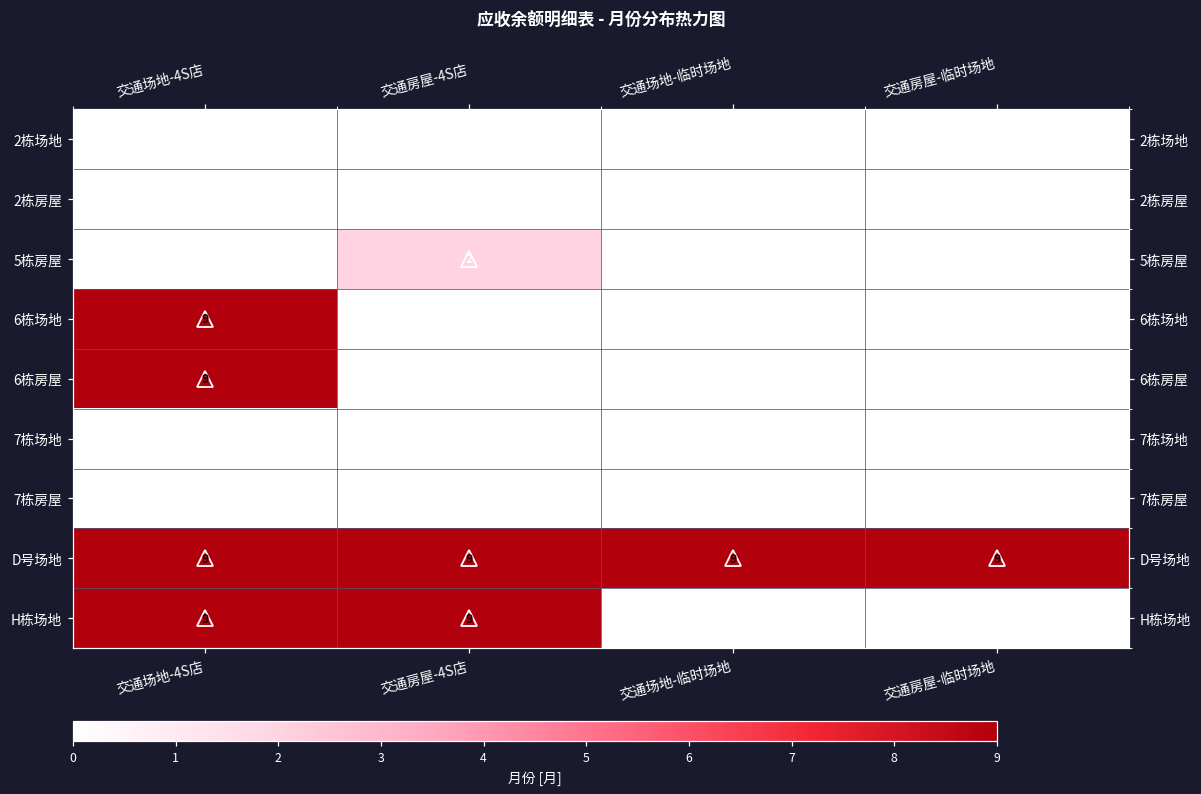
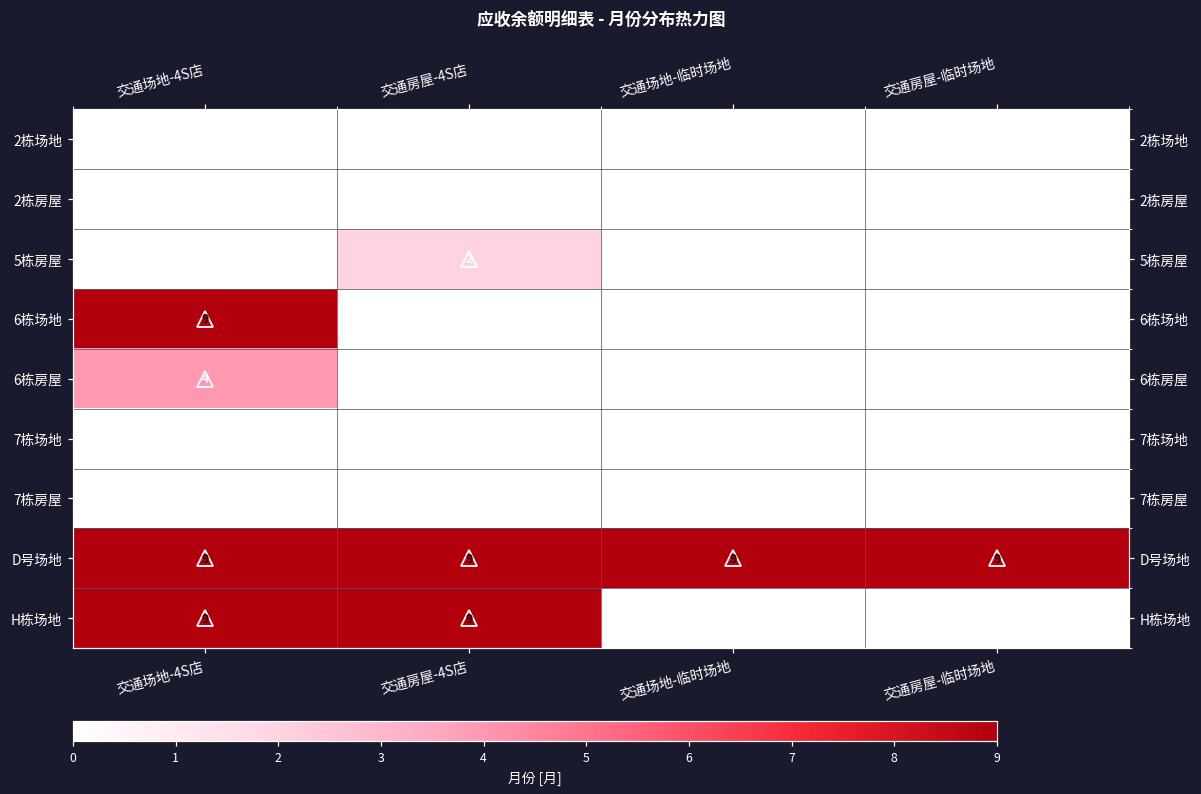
  {
    "6栋房屋": {
-     "交通场地-4S店": 9
+     "交通场地-4S店": 4
    }
  }
